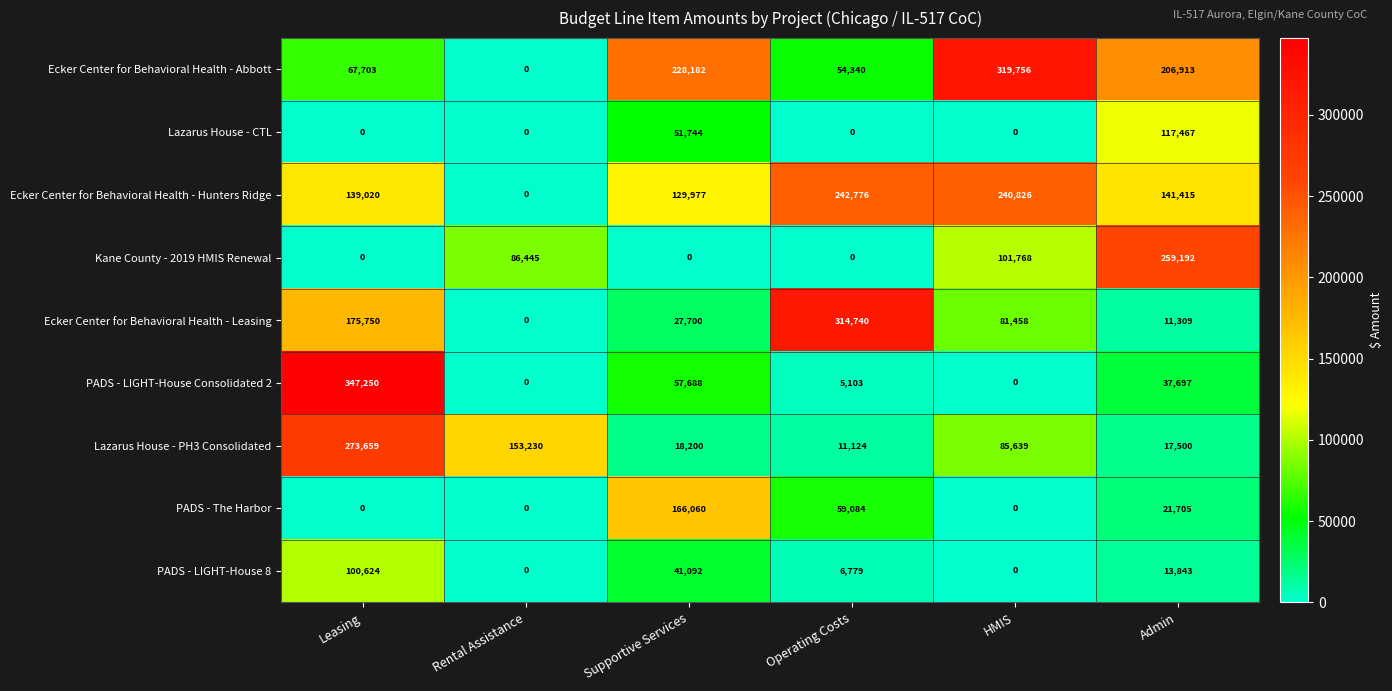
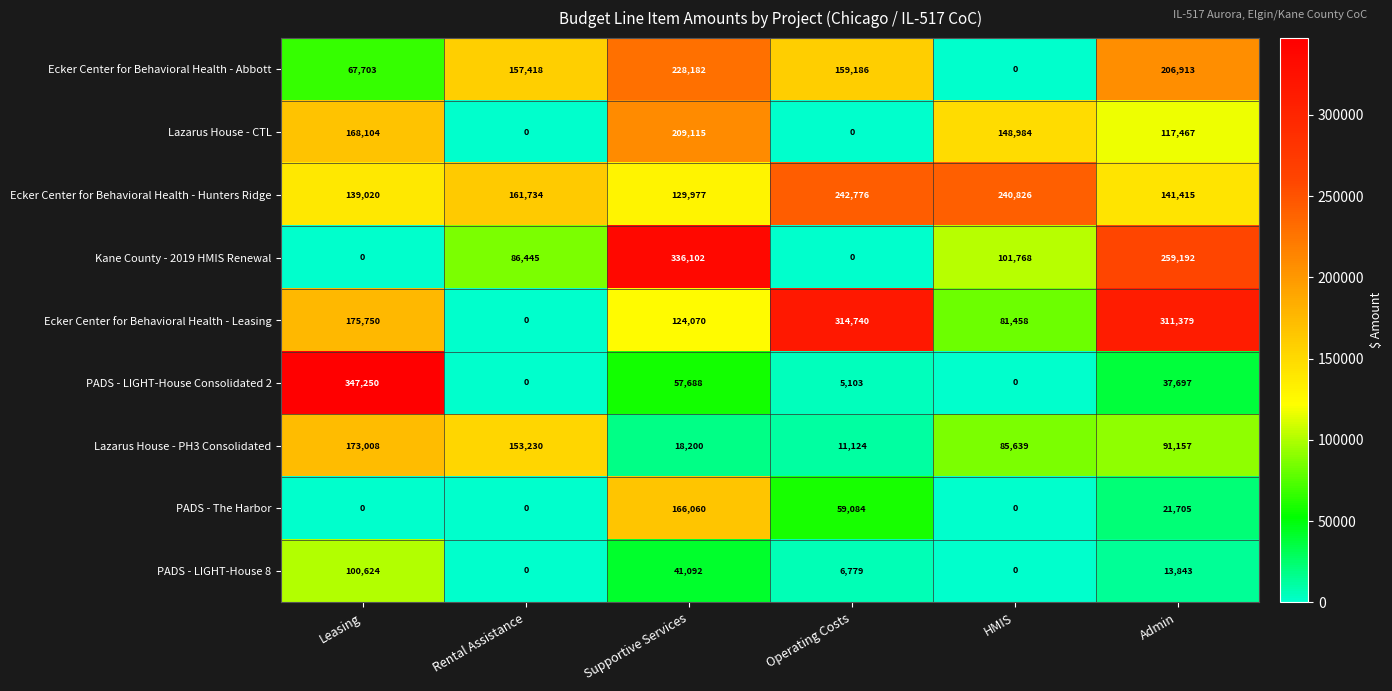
  {
    "Ecker Center for Behavioral Health - Abbott": {
      "Leasing": "67,703",
-     "Rental Assistance": "0",
+     "Rental Assistance": "157,418",
      "Supportive Services": "228,182",
-     "Operating Costs": "54,340",
-     "HMIS": "319,756",
+     "Operating Costs": "159,186",
+     "HMIS": "0",
      "Admin": "206,913"
    },
    "Lazarus House - CTL": {
-     "Leasing": "0",
+     "Leasing": "168,104",
      "Rental Assistance": "0",
-     "Supportive Services": "51,744",
+     "Supportive Services": "209,115",
      "Operating Costs": "0",
-     "HMIS": "0",
+     "HMIS": "148,984",
      "Admin": "117,467"
    },
    "Ecker Center for Behavioral Health - Hunters Ridge": {
      "Leasing": "139,020",
-     "Rental Assistance": "0",
+     "Rental Assistance": "161,734",
      "Supportive Services": "129,977",
      "Operating Costs": "242,776",
      "HMIS": "240,826",
      "Admin": "141,415"
    },
    "Kane County - 2019 HMIS Renewal": {
      "Leasing": "0",
      "Rental Assistance": "86,445",
-     "Supportive Services": "0",
+     "Supportive Services": "336,102",
      "Operating Costs": "0",
      "HMIS": "101,768",
      "Admin": "259,192"
    },
    "Ecker Center for Behavioral Health - Leasing": {
      "Leasing": "175,750",
      "Rental Assistance": "0",
-     "Supportive Services": "27,700",
+     "Supportive Services": "124,070",
      "Operating Costs": "314,740",
      "HMIS": "81,458",
-     "Admin": "11,309"
+     "Admin": "311,379"
    },
    "PADS - LIGHT-House Consolidated 2": {
      "Leasing": "347,250",
      "Rental Assistance": "0",
      "Supportive Services": "57,688",
      "Operating Costs": "5,103",
      "HMIS": "0",
      "Admin": "37,697"
    },
    "Lazarus House - PH3 Consolidated": {
-     "Leasing": "273,659",
+     "Leasing": "173,008",
      "Rental Assistance": "153,230",
      "Supportive Services": "18,200",
      "Operating Costs": "11,124",
      "HMIS": "85,639",
-     "Admin": "17,500"
+     "Admin": "91,157"
    },
    "PADS - The Harbor": {
      "Leasing": "0",
      "Rental Assistance": "0",
      "Supportive Services": "166,060",
      "Operating Costs": "59,084",
      "HMIS": "0",
      "Admin": "21,705"
    },
    "PADS - LIGHT-House 8": {
      "Leasing": "100,624",
      "Rental Assistance": "0",
      "Supportive Services": "41,092",
      "Operating Costs": "6,779",
      "HMIS": "0",
      "Admin": "13,843"
    }
  }
